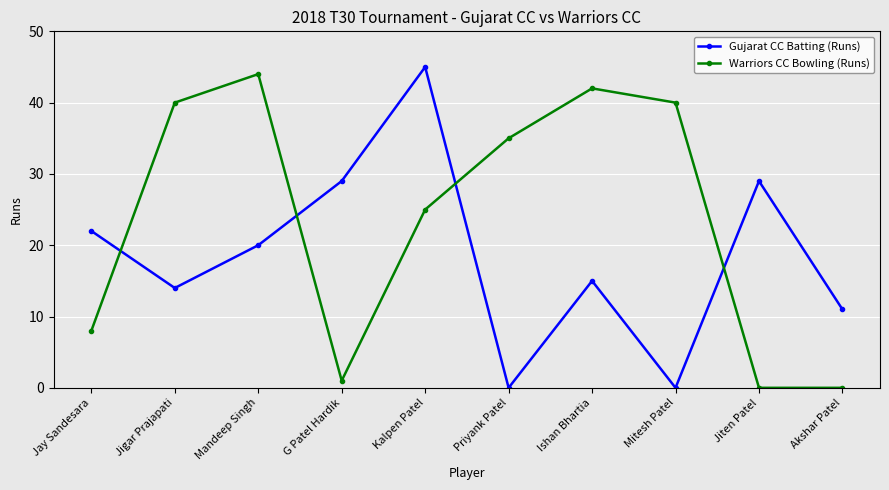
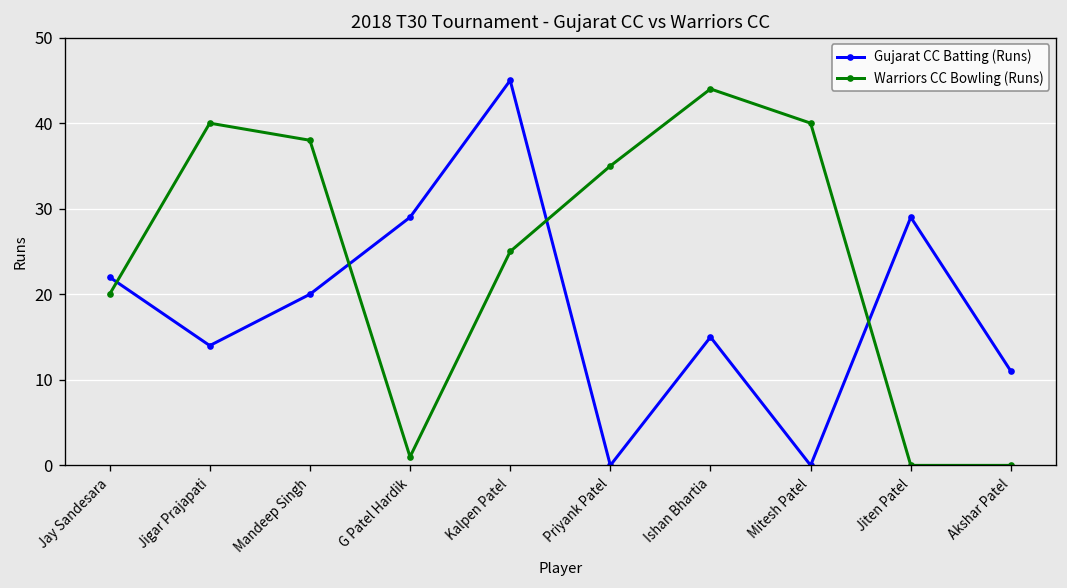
  {
    "Gujarat CC Batting (Runs)": {
      "Jay Sandesara": 22,
      "Jigar Prajapati": 14,
      "Mandeep Singh": 20,
      "G Patel Hardik": 29,
      "Kalpen Patel": 45,
      "Priyank Patel": 0,
      "Ishan Bhartia": 15,
      "Mitesh Patel": 0,
      "Jiten Patel": 29,
      "Akshar Patel": 11
    },
    "Warriors CC Bowling (Runs)": {
-     "Jay Sandesara": 8,
+     "Jay Sandesara": 20,
      "Jigar Prajapati": 40,
-     "Mandeep Singh": 44,
+     "Mandeep Singh": 38,
      "G Patel Hardik": 1,
      "Kalpen Patel": 25,
      "Priyank Patel": 35,
-     "Ishan Bhartia": 42,
+     "Ishan Bhartia": 44,
      "Mitesh Patel": 40,
      "Jiten Patel": 0,
      "Akshar Patel": 0
    }
  }
